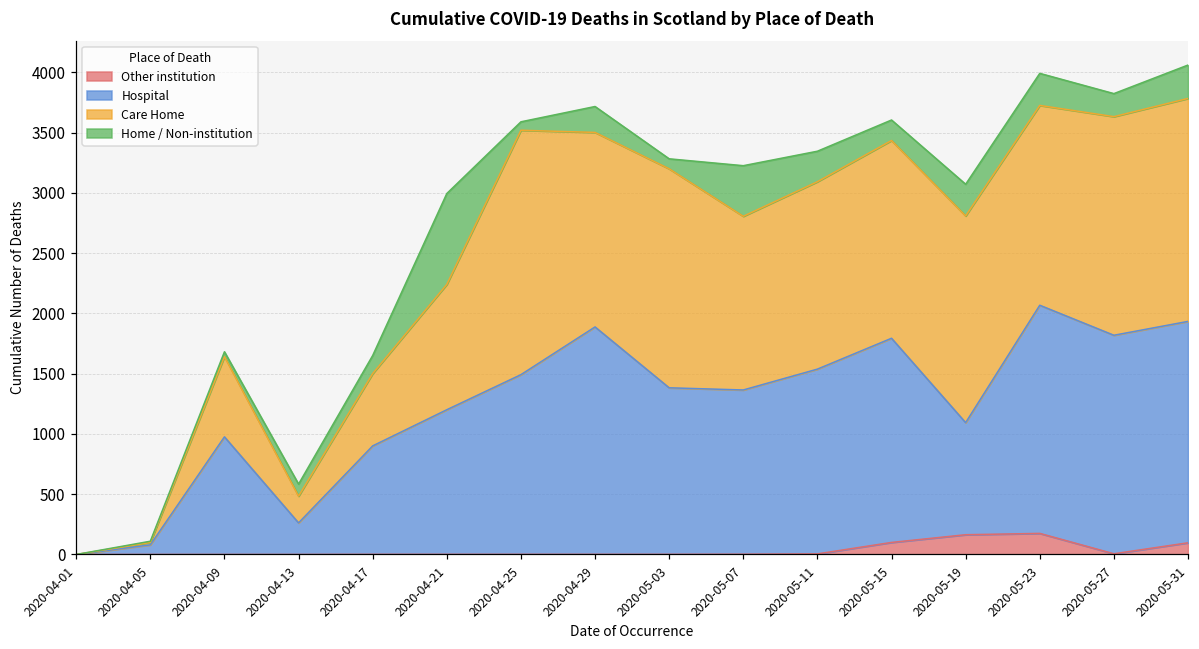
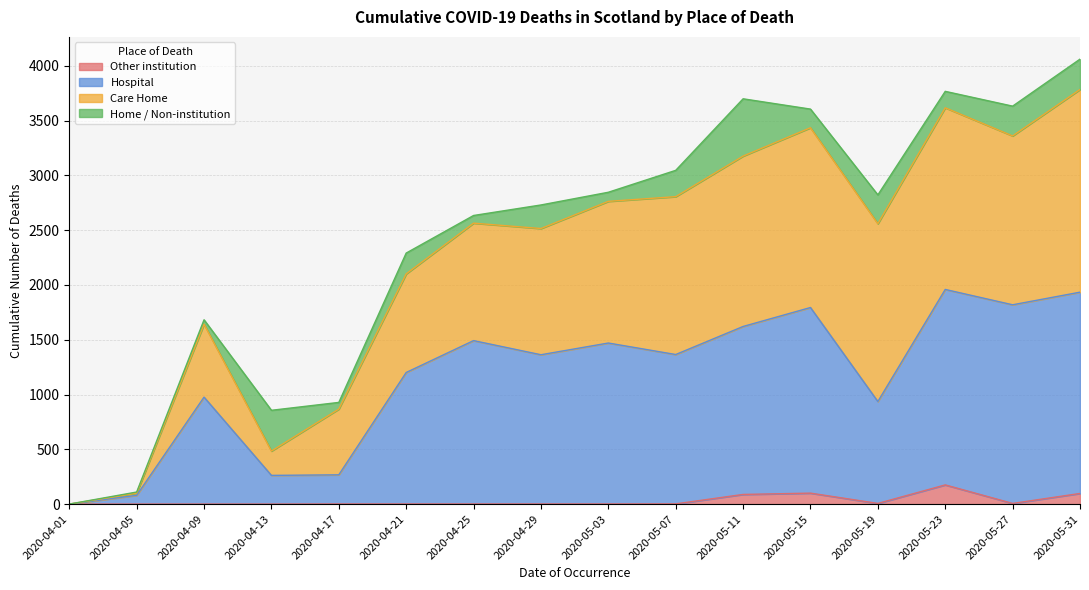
  {
    "Other institution": {
      "2020-04-05": 0,
      "2020-04-09": 0,
      "2020-04-13": 0,
      "2020-04-17": 0,
      "2020-04-21": 0,
      "2020-04-25": 0,
      "2020-04-29": 0,
      "2020-05-03": 0,
      "2020-05-07": 0,
-     "2020-05-11": 10,
+     "2020-05-11": 90,
      "2020-05-15": 100,
-     "2020-05-19": 160,
+     "2020-05-19": 10,
      "2020-05-23": 180,
      "2020-05-27": 10,
      "2020-05-31": 100
    },
    "Hospital": {
      "2020-04-09": 980,
      "2020-04-13": 260,
-     "2020-04-17": 900,
+     "2020-04-17": 270,
      "2020-04-21": 1200,
      "2020-04-25": 1490,
-     "2020-04-29": 1890,
-     "2020-05-03": 1380,
+     "2020-04-29": 1360,
+     "2020-05-03": 1470,
      "2020-05-07": 1360,
      "2020-05-11": 1530,
      "2020-05-15": 1690,
      "2020-05-19": 930,
-     "2020-05-23": 1890,
+     "2020-05-23": 1780,
      "2020-05-27": 1810,
      "2020-05-31": 1840
    },
    "Care Home": {
      "2020-04-09": 670,
      "2020-04-13": 220,
      "2020-04-17": 600,
-     "2020-04-21": 1040,
-     "2020-04-25": 2030,
-     "2020-04-29": 1610,
-     "2020-05-03": 1820,
+     "2020-04-21": 900,
+     "2020-04-25": 1070,
+     "2020-04-29": 1150,
+     "2020-05-03": 1290,
      "2020-05-07": 1440,
      "2020-05-11": 1560,
      "2020-05-15": 1640,
-     "2020-05-19": 1720,
+     "2020-05-19": 1620,
      "2020-05-23": 1660,
-     "2020-05-27": 1810,
+     "2020-05-27": 1540,
      "2020-05-31": 1850
    },
    "Home / Non-institution": {
      "2020-04-09": 40,
-     "2020-04-13": 100,
-     "2020-04-17": 150,
-     "2020-04-21": 750,
+     "2020-04-13": 370,
+     "2020-04-17": 60,
+     "2020-04-21": 190,
      "2020-04-25": 70,
      "2020-04-29": 220,
      "2020-05-03": 80,
-     "2020-05-07": 420,
-     "2020-05-11": 250,
+     "2020-05-07": 240,
+     "2020-05-11": 520,
      "2020-05-15": 170,
      "2020-05-19": 260,
-     "2020-05-23": 270,
-     "2020-05-27": 190,
+     "2020-05-23": 150,
+     "2020-05-27": 270,
      "2020-05-31": 280
    }
  }
